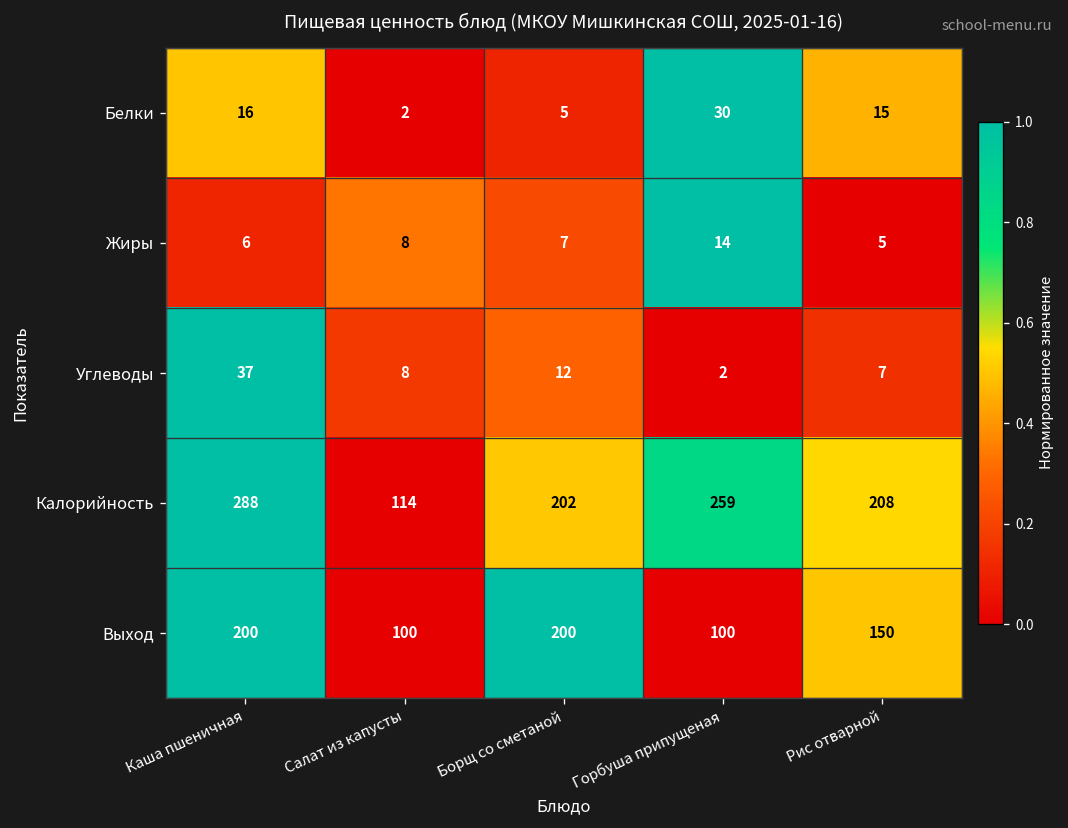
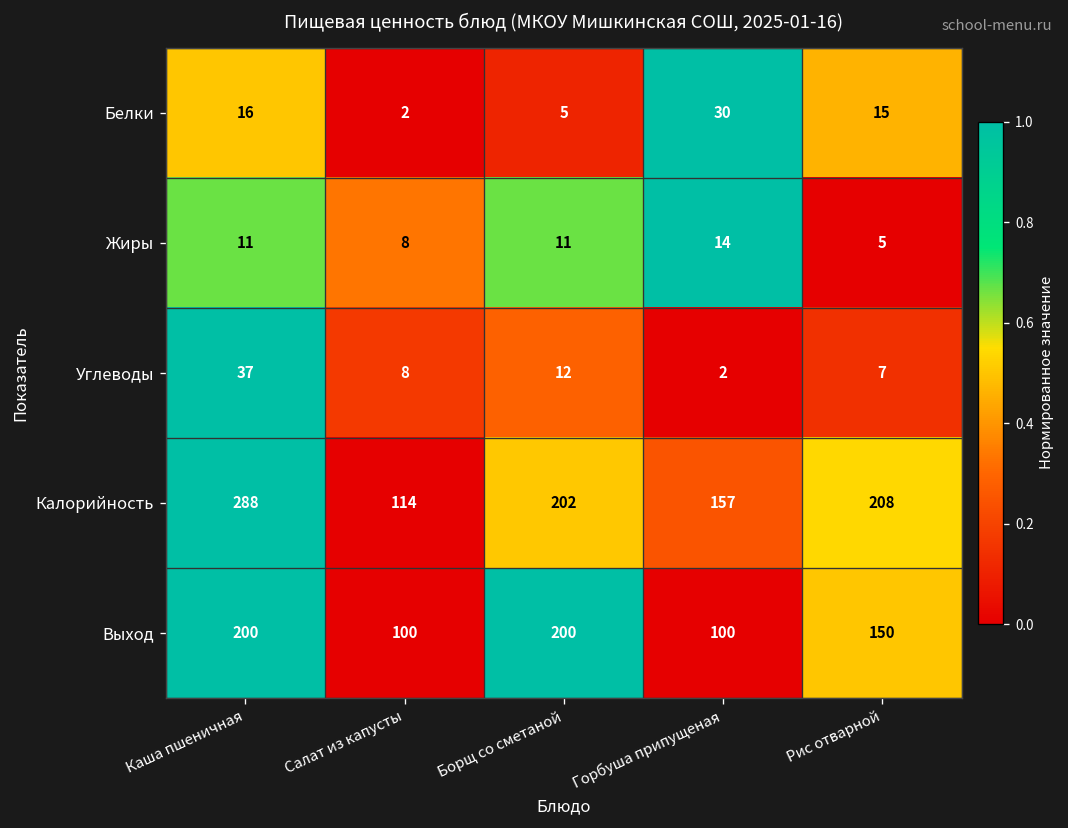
  {
    "Белки": {
      "Каша пшеничная": 16,
      "Салат из капусты": 2,
      "Борщ со сметаной": 5,
      "Горбуша припущеная": 30,
      "Рис отварной": 15
    },
    "Жиры": {
-     "Каша пшеничная": 6,
+     "Каша пшеничная": 11,
      "Салат из капусты": 8,
-     "Борщ со сметаной": 7,
+     "Борщ со сметаной": 11,
      "Горбуша припущеная": 14,
      "Рис отварной": 5
    },
    "Углеводы": {
      "Каша пшеничная": 37,
      "Салат из капусты": 8,
      "Борщ со сметаной": 12,
      "Горбуша припущеная": 2,
      "Рис отварной": 7
    },
    "Калорийность": {
      "Каша пшеничная": 288,
      "Салат из капусты": 114,
      "Борщ со сметаной": 202,
-     "Горбуша припущеная": 259,
+     "Горбуша припущеная": 157,
      "Рис отварной": 208
    },
    "Выход": {
      "Каша пшеничная": 200,
      "Салат из капусты": 100,
      "Борщ со сметаной": 200,
      "Горбуша припущеная": 100,
      "Рис отварной": 150
    }
  }
